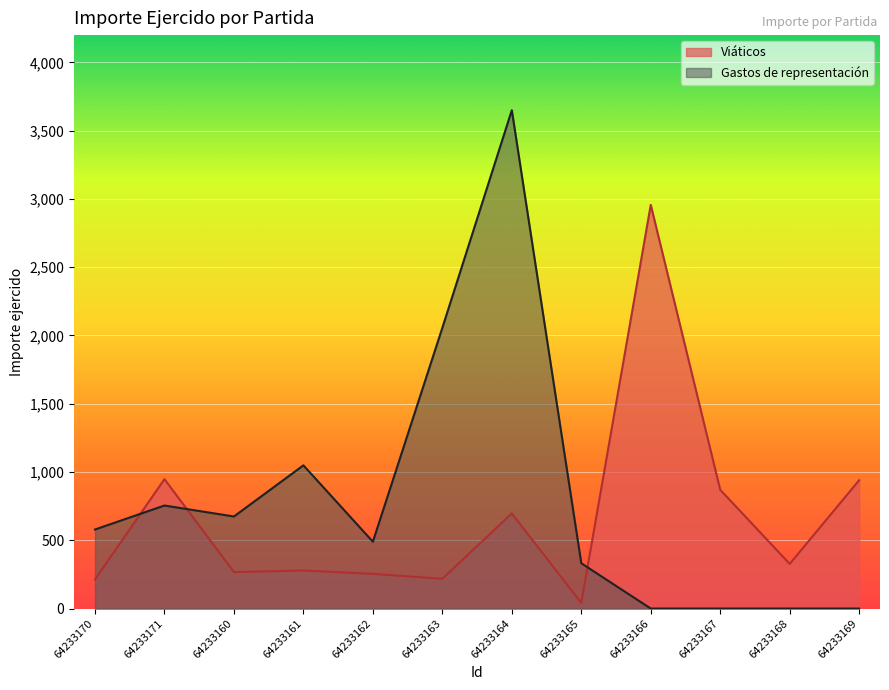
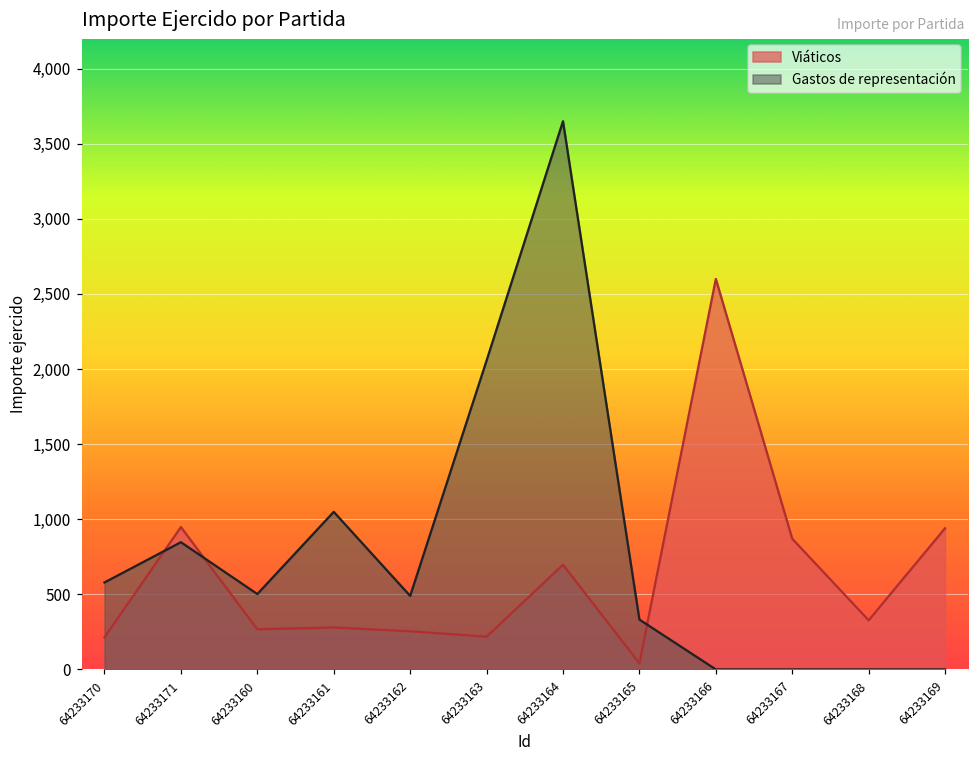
  {
    "Viáticos": {
      "64233170": "210",
      "64233171": "950",
      "64233160": "270",
      "64233161": "280",
      "64233162": "250",
      "64233163": "220",
      "64233164": "700",
      "64233165": "40",
-     "64233166": "2,960",
+     "64233166": "2,600",
      "64233167": "870",
      "64233168": "330",
      "64233169": "940"
    },
    "Gastos de representación": {
      "64233170": "580",
-     "64233171": "750",
-     "64233160": "670",
+     "64233171": "850",
+     "64233160": "500",
      "64233161": "1,050",
      "64233162": "490",
      "64233163": "2,060",
      "64233164": "3,650",
      "64233165": "330",
      "64233166": "0",
      "64233167": "0",
      "64233168": "0",
      "64233169": "0"
    }
  }
